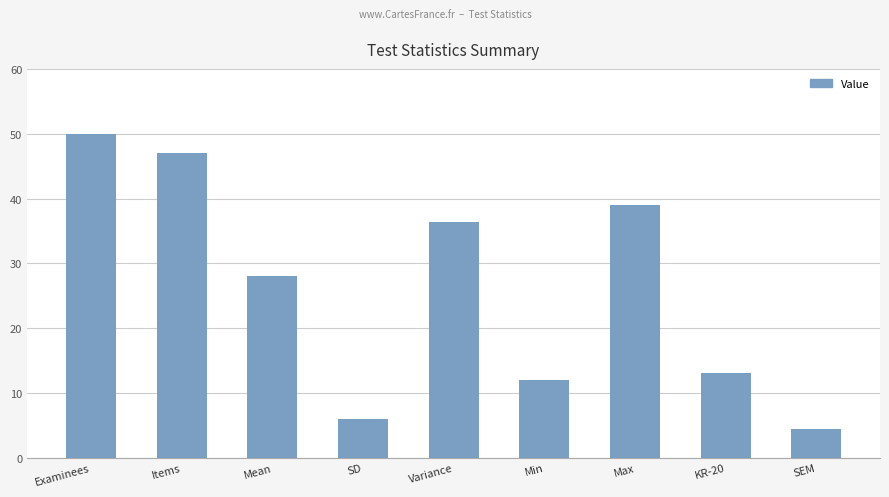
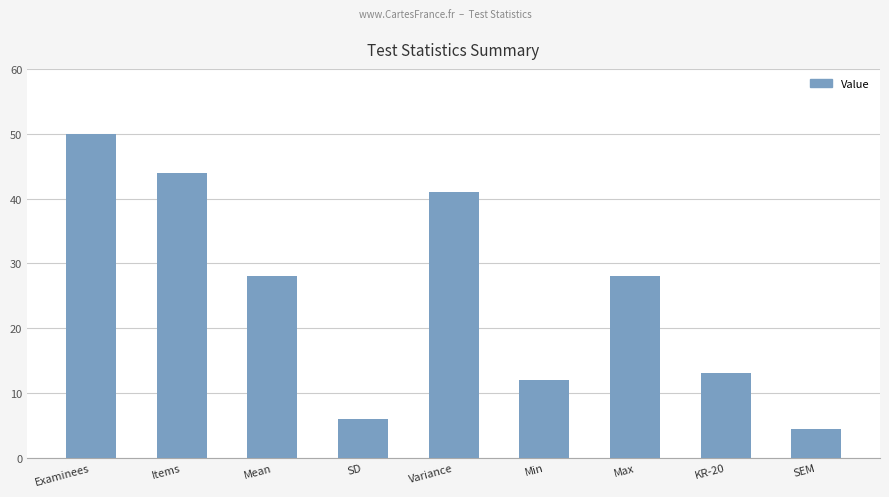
  {
    "Examinees": 50,
-   "Items": 47,
+   "Items": 44,
    "Mean": 28,
    "SD": 6,
-   "Variance": 36,
+   "Variance": 41,
    "Min": 12,
-   "Max": 39,
+   "Max": 28,
    "KR-20": 13,
    "SEM": 5
  }
